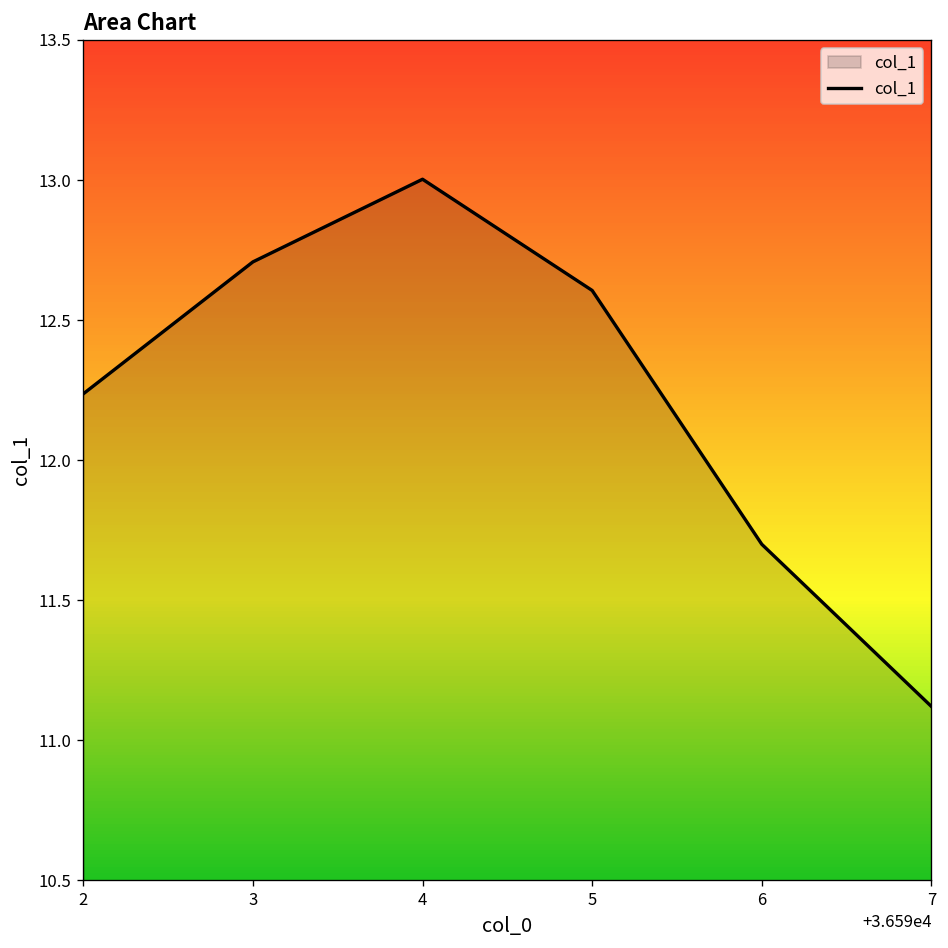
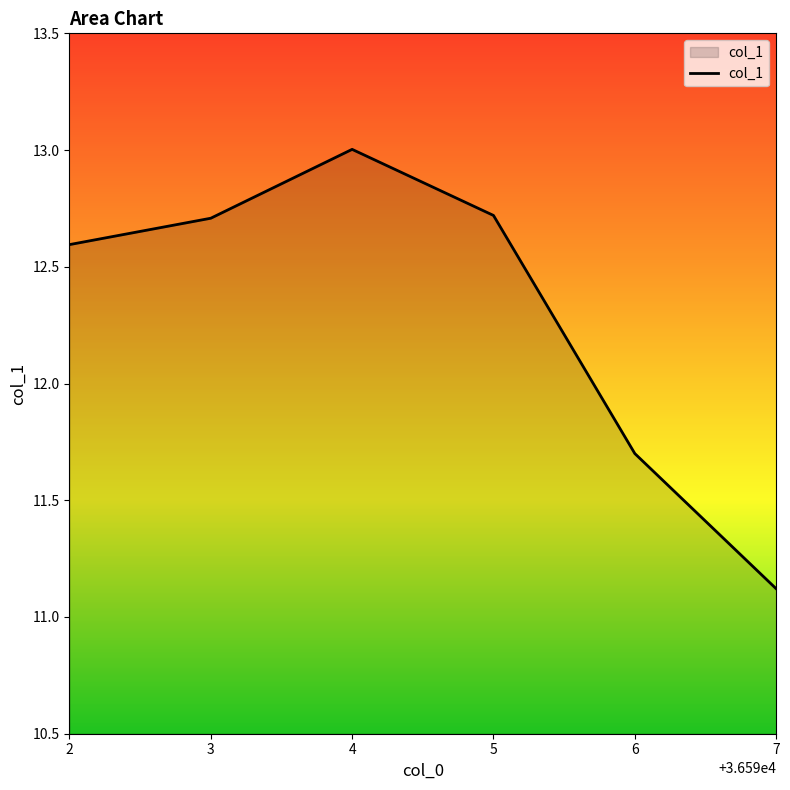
  {
-   "2": 12.24,
+   "2": 12.60,
    "3": 12.71,
    "4": 13.00,
-   "5": 12.61,
+   "5": 12.72,
    "6": 11.70,
    "7": 11.12
  }
